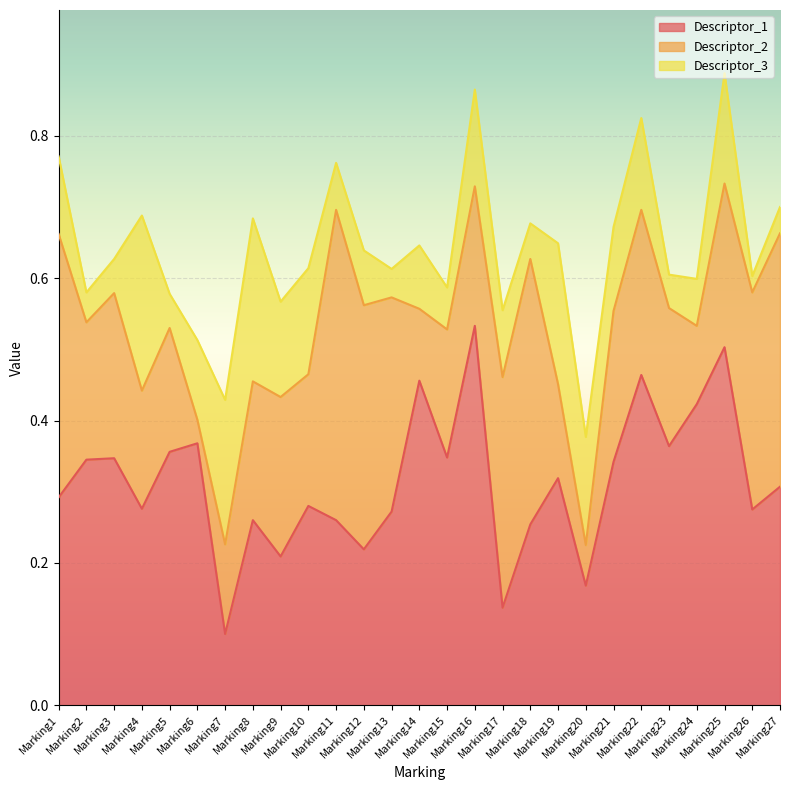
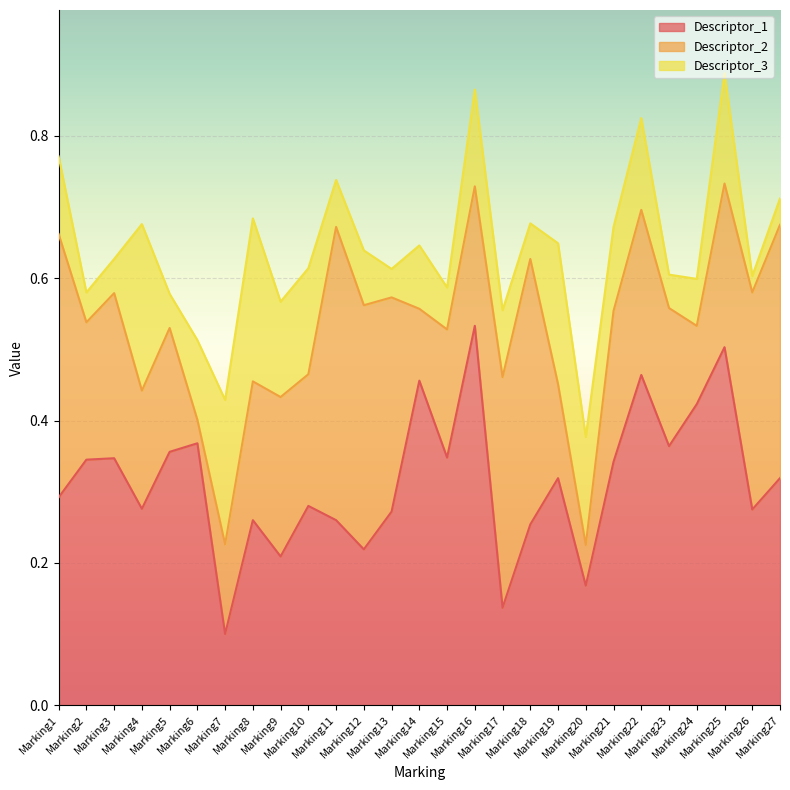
  {
    "Descriptor_1": {
      "Marking1": 0.29,
      "Marking2": 0.35,
      "Marking3": 0.35,
      "Marking4": 0.28,
      "Marking5": 0.36,
      "Marking6": 0.37,
      "Marking7": 0.10,
      "Marking8": 0.26,
      "Marking9": 0.21,
      "Marking10": 0.28,
      "Marking11": 0.26,
      "Marking12": 0.22,
      "Marking13": 0.27,
      "Marking14": 0.46,
      "Marking15": 0.35,
      "Marking16": 0.53,
      "Marking17": 0.14,
      "Marking18": 0.25,
      "Marking19": 0.32,
      "Marking20": 0.17,
      "Marking21": 0.34,
      "Marking22": 0.46,
      "Marking23": 0.36,
      "Marking24": 0.42,
      "Marking25": 0.50,
      "Marking26": 0.28,
-     "Marking27": 0.31
+     "Marking27": 0.32
    },
    "Descriptor_2": {
      "Marking1": 0.37,
      "Marking2": 0.19,
      "Marking3": 0.23,
      "Marking4": 0.17,
      "Marking5": 0.17,
      "Marking6": 0.03,
      "Marking7": 0.13,
      "Marking8": 0.20,
      "Marking9": 0.22,
      "Marking10": 0.19,
-     "Marking11": 0.44,
+     "Marking11": 0.41,
      "Marking12": 0.34,
      "Marking13": 0.30,
      "Marking14": 0.10,
      "Marking15": 0.18,
      "Marking16": 0.20,
      "Marking17": 0.32,
      "Marking18": 0.37,
      "Marking19": 0.13,
      "Marking20": 0.06,
      "Marking21": 0.21,
      "Marking22": 0.23,
      "Marking23": 0.19,
      "Marking24": 0.11,
      "Marking25": 0.23,
      "Marking26": 0.31,
      "Marking27": 0.36
    },
    "Descriptor_3": {
      "Marking1": 0.11,
      "Marking2": 0.04,
      "Marking3": 0.05,
-     "Marking4": 0.25,
+     "Marking4": 0.23,
      "Marking5": 0.05,
      "Marking6": 0.11,
      "Marking7": 0.20,
      "Marking8": 0.23,
      "Marking9": 0.13,
      "Marking10": 0.15,
      "Marking11": 0.07,
      "Marking12": 0.08,
      "Marking13": 0.04,
      "Marking14": 0.09,
      "Marking15": 0.06,
      "Marking16": 0.14,
      "Marking17": 0.09,
      "Marking18": 0.05,
      "Marking19": 0.20,
      "Marking20": 0.15,
      "Marking21": 0.12,
      "Marking22": 0.13,
      "Marking23": 0.05,
      "Marking24": 0.07,
      "Marking26": 0.02,
      "Marking27": 0.04
    }
  }
